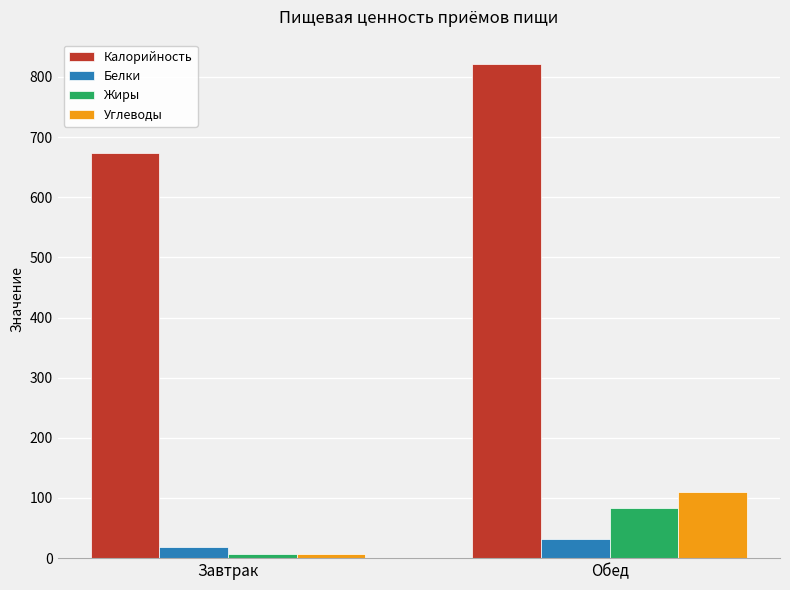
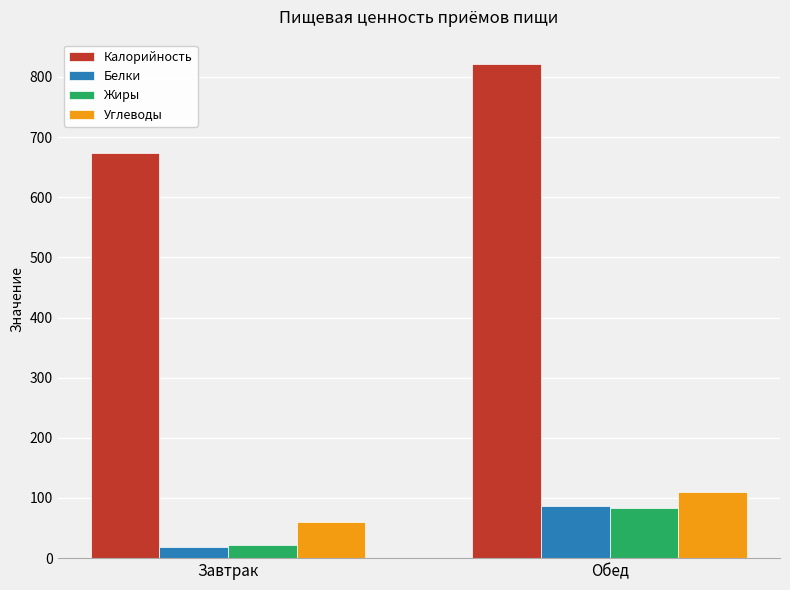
  {
    "Калорийность": {
      "Завтрак": 670,
      "Обед": 820
    },
    "Белки": {
      "Завтрак": 20,
-     "Обед": 30
+     "Обед": 90
    },
    "Жиры": {
-     "Завтрак": 10,
+     "Завтрак": 20,
      "Обед": 80
    },
    "Углеводы": {
-     "Завтрак": 10,
+     "Завтрак": 60,
      "Обед": 110
    }
  }
